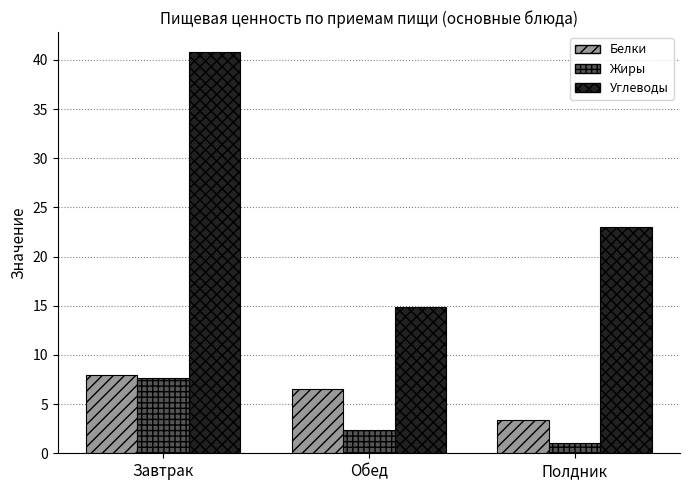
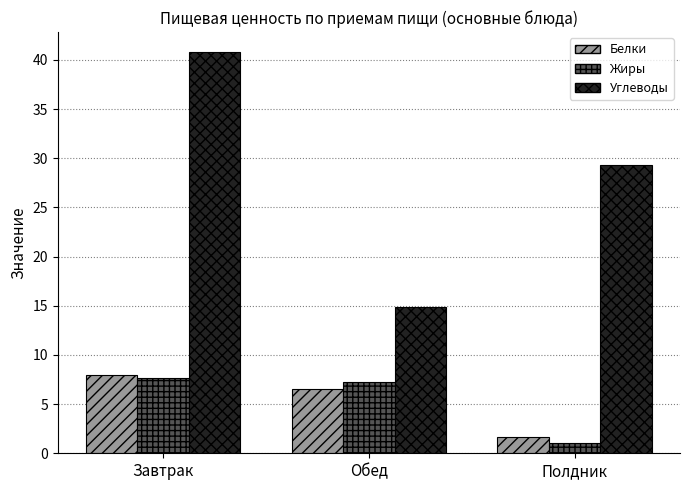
  {
    "Белки": {
      "Завтрак": 8,
      "Обед": 7,
-     "Полдник": 3
+     "Полдник": 2
    },
    "Жиры": {
      "Завтрак": 8,
-     "Обед": 2,
+     "Обед": 7,
      "Полдник": 1
    },
    "Углеводы": {
      "Завтрак": 41,
      "Обед": 15,
-     "Полдник": 23
+     "Полдник": 29
    }
  }
